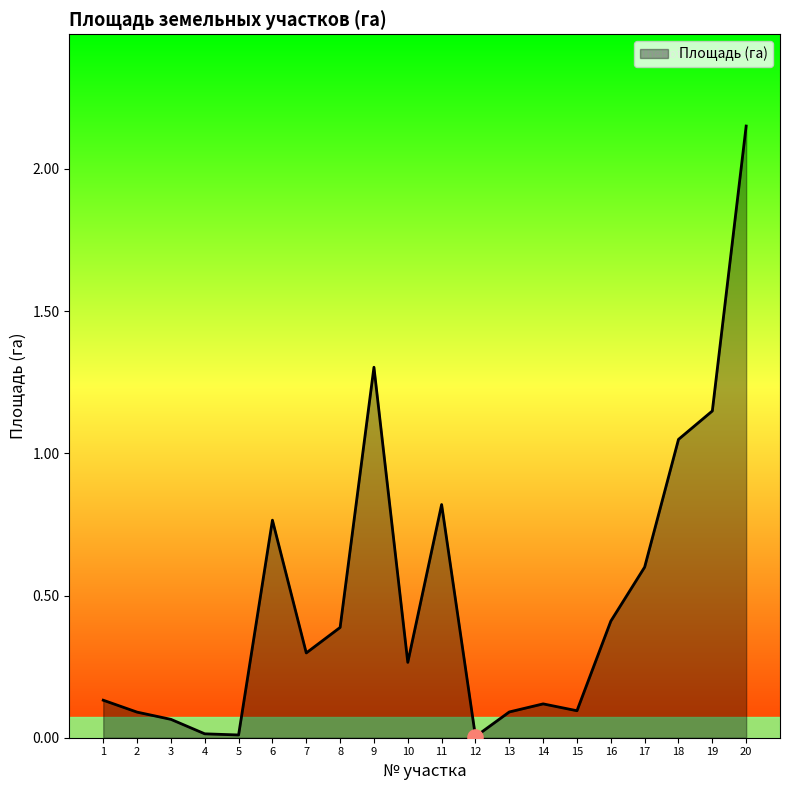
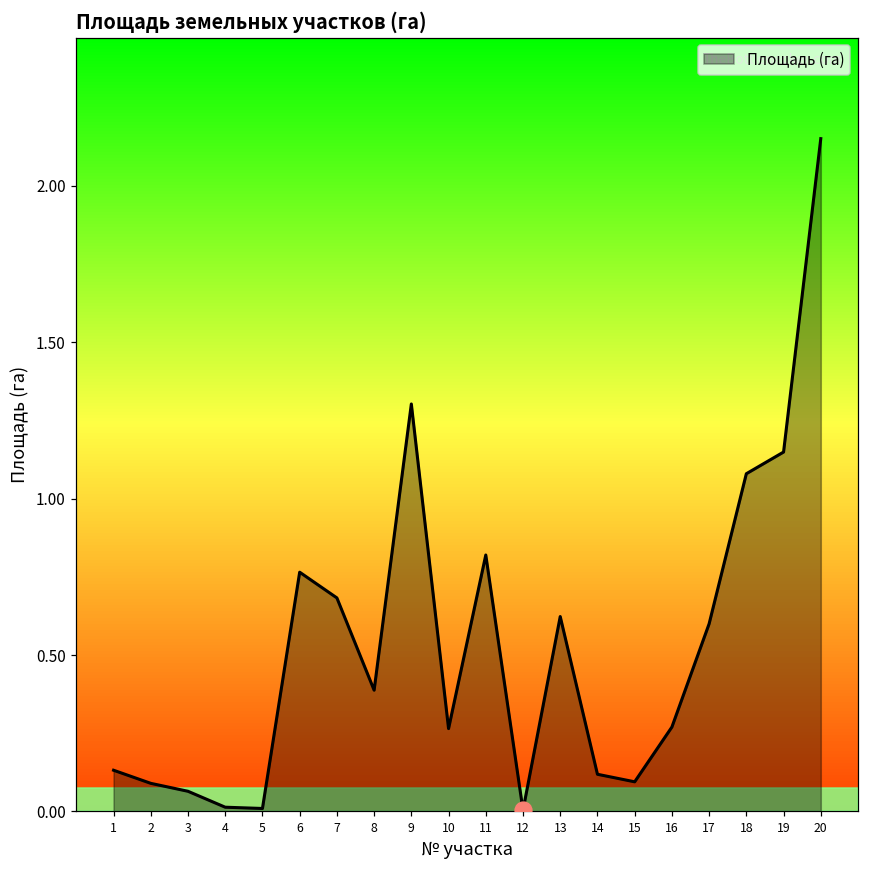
  {
    "Площадь (га)": {
      "1": 0.13,
      "2": 0.09,
      "6": 0.77,
-     "7": 0.30,
+     "7": 0.68,
      "8": 0.39,
      "9": 1.30,
      "10": 0.27,
      "11": 0.82,
-     "13": 0.09,
+     "13": 0.62,
      "14": 0.12,
      "15": 0.09,
-     "16": 0.41,
+     "16": 0.27,
      "17": 0.60,
-     "18": 1.05,
+     "18": 1.08,
      "19": 1.15,
      "20": 2.15
    }
  }
